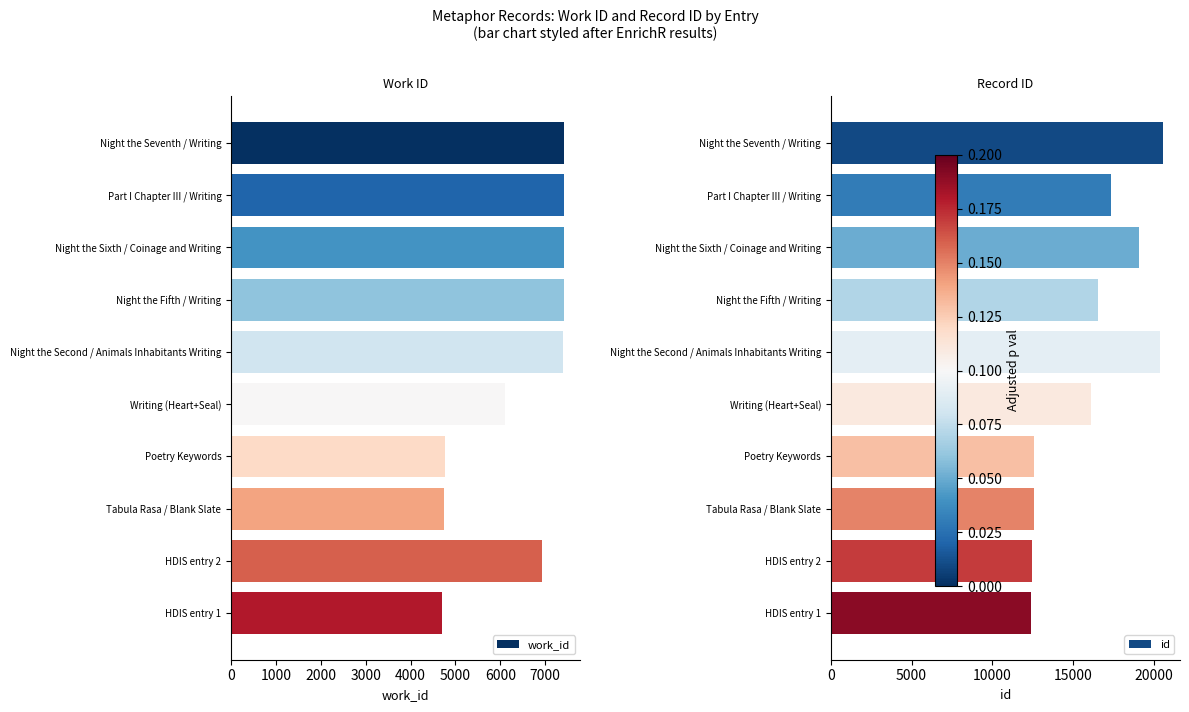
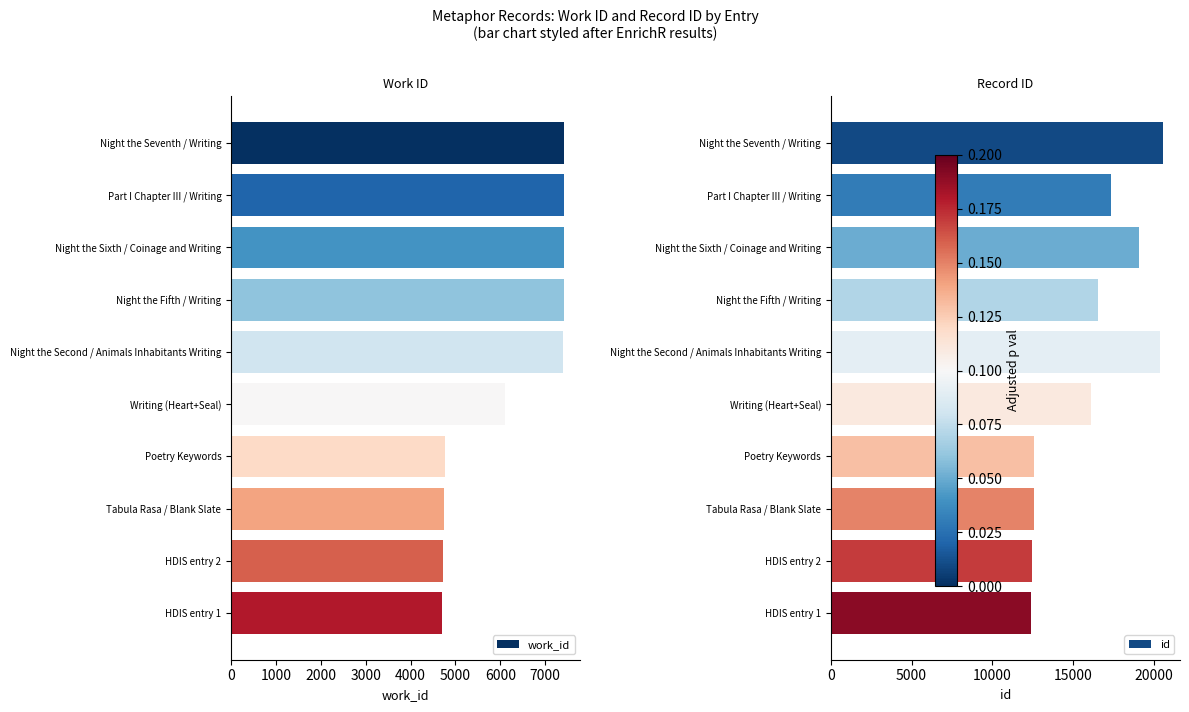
  {
    "Work ID": {
      "Night the Seventh / Writing": 7400,
      "Part I Chapter III / Writing": 7400,
      "Night the Sixth / Coinage and Writing": 7400,
      "Night the Fifth / Writing": 7400,
      "Night the Second / Animals Inhabitants Writing": 7400,
      "Writing (Heart+Seal)": 6100,
      "Poetry Keywords": 4800,
      "Tabula Rasa / Blank Slate": 4800,
-     "HDIS entry 2": 6900,
+     "HDIS entry 2": 4700,
      "HDIS entry 1": 4700
    },
    "Record ID": {
      "Night the Seventh / Writing": 20600,
      "Part I Chapter III / Writing": 17400,
      "Night the Sixth / Coinage and Writing": 19100,
      "Night the Fifth / Writing": 16600,
      "Night the Second / Animals Inhabitants Writing": 20400,
      "Writing (Heart+Seal)": 16100,
      "Poetry Keywords": 12600,
      "Tabula Rasa / Blank Slate": 12600,
      "HDIS entry 2": 12500,
      "HDIS entry 1": 12400
    }
  }
